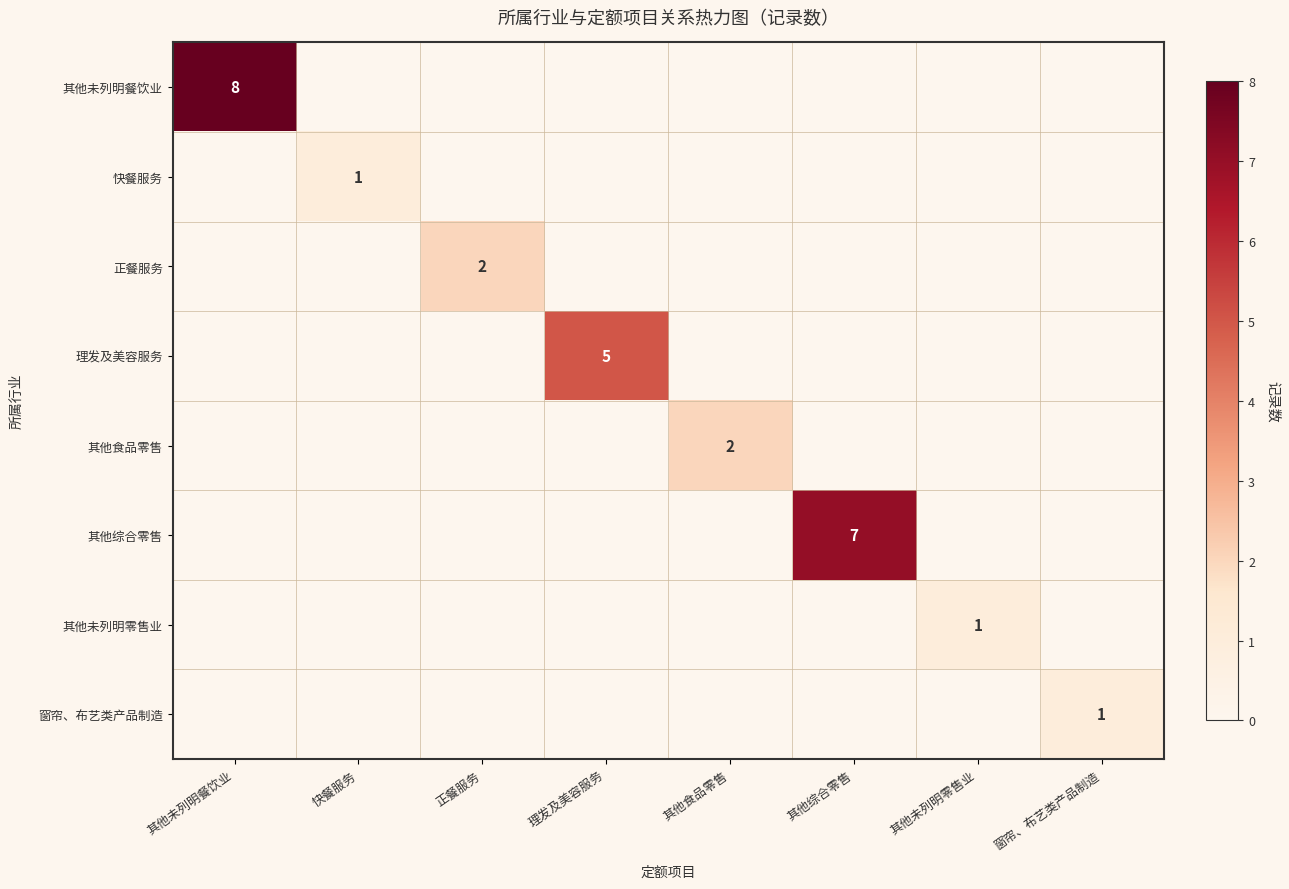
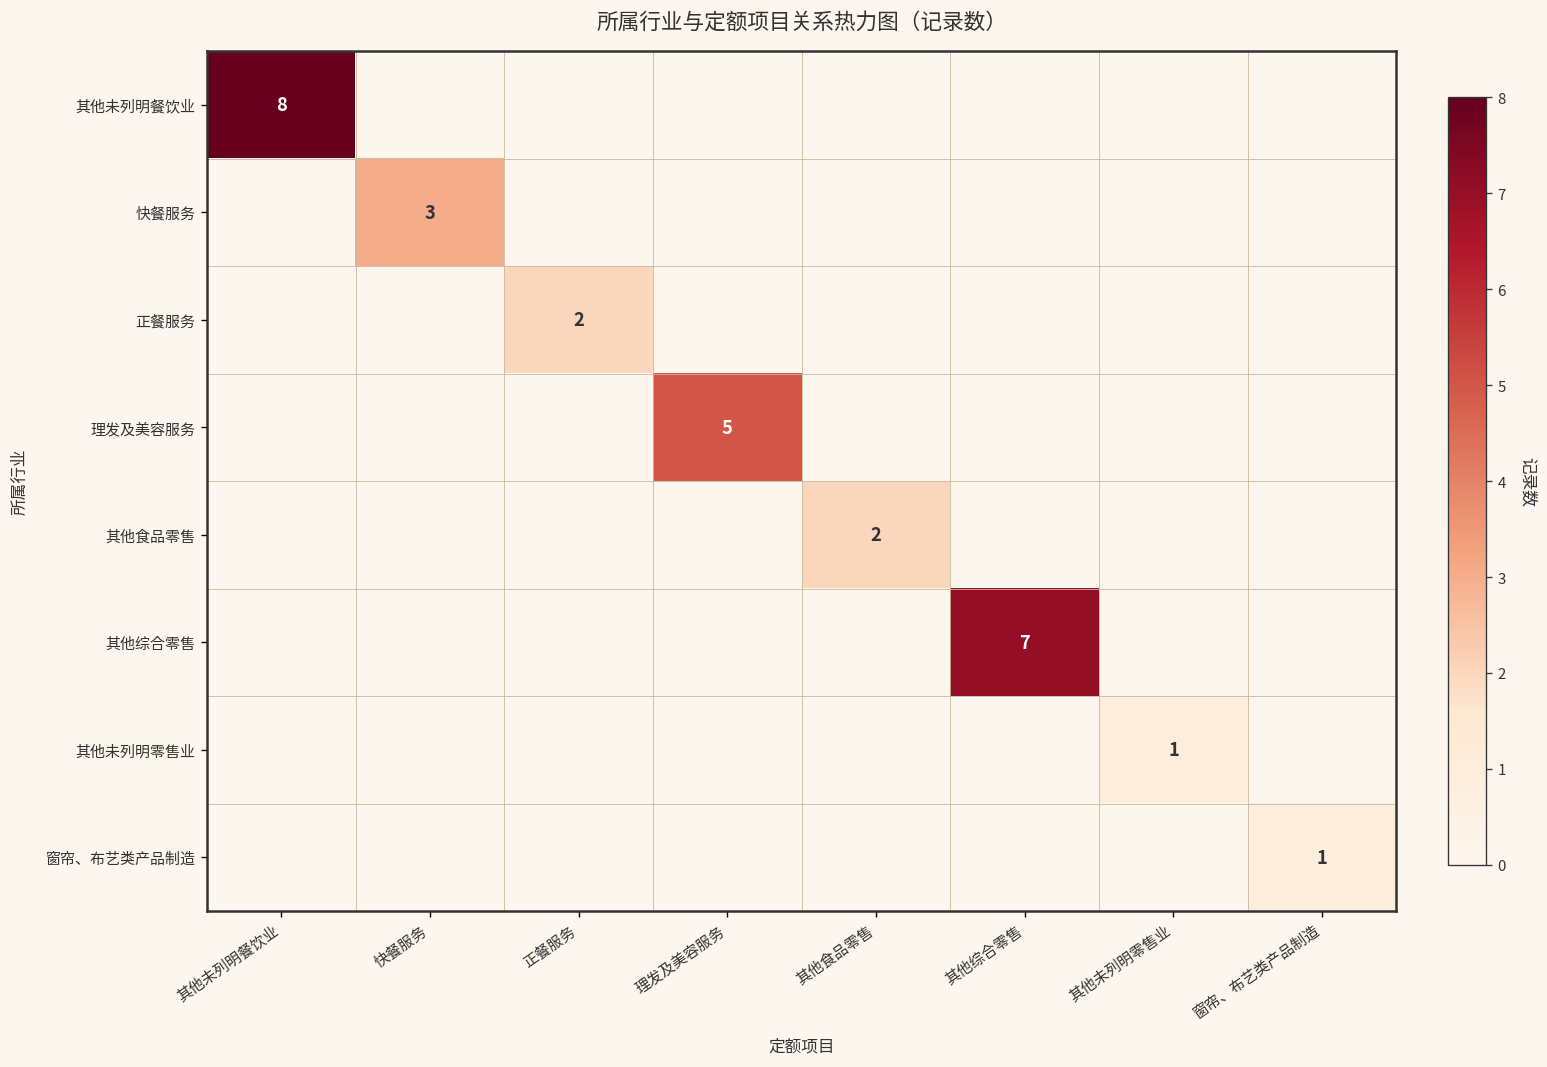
  {
    "其他未列明餐饮业": {
      "其他未列明餐饮业": 8
    },
    "快餐服务": {
-     "快餐服务": 1
+     "快餐服务": 3
    },
    "正餐服务": {
      "正餐服务": 2
    },
    "理发及美容服务": {
      "理发及美容服务": 5
    },
    "其他食品零售": {
      "其他食品零售": 2
    },
    "其他综合零售": {
      "其他综合零售": 7
    },
    "其他未列明零售业": {
      "其他未列明零售业": 1
    },
    "窗帘、布艺类产品制造": {
      "窗帘、布艺类产品制造": 1
    }
  }
